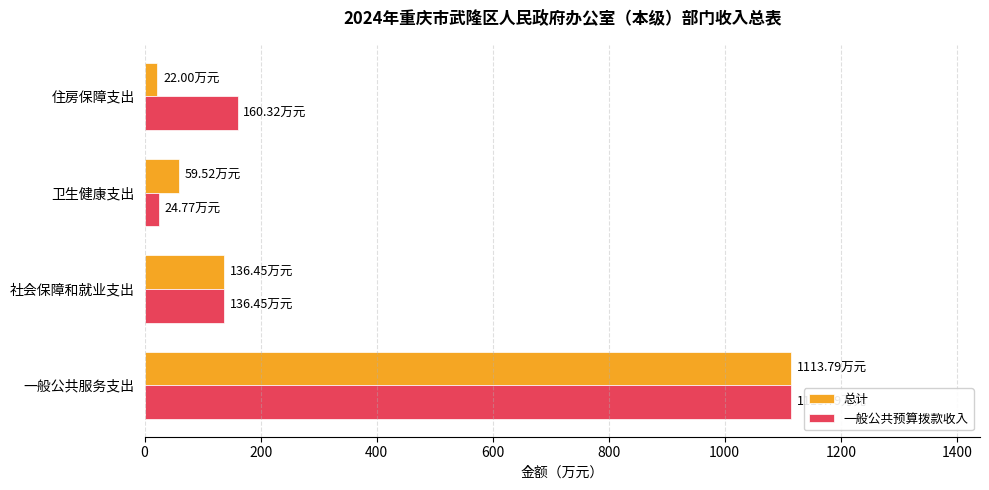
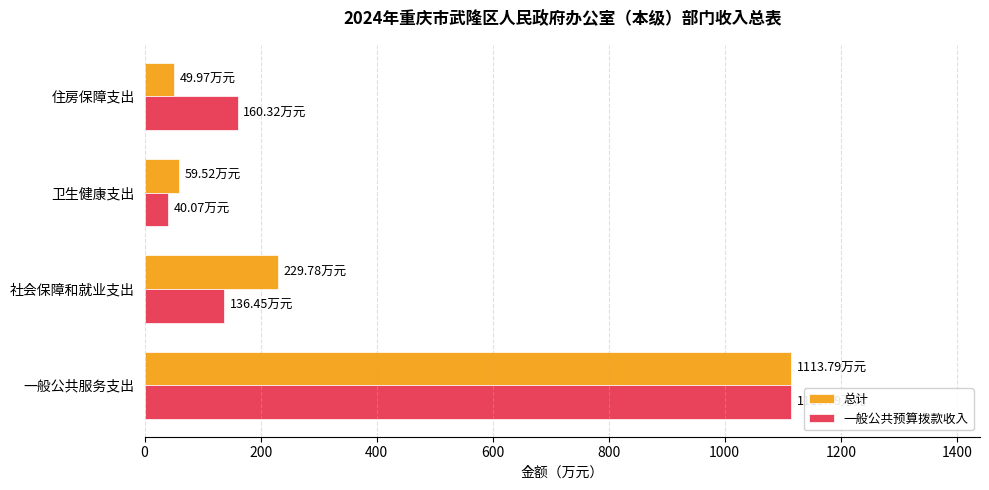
  {
    "总计": {
-     "住房保障支出": 22.00,
+     "住房保障支出": 49.97,
      "卫生健康支出": 59.52,
-     "社会保障和就业支出": 136.45,
+     "社会保障和就业支出": 229.78,
      "一般公共服务支出": 1113.79
    },
    "一般公共预算拨款收入": {
      "住房保障支出": 160.32,
-     "卫生健康支出": 24.77,
+     "卫生健康支出": 40.07,
      "社会保障和就业支出": 136.45
    }
  }
